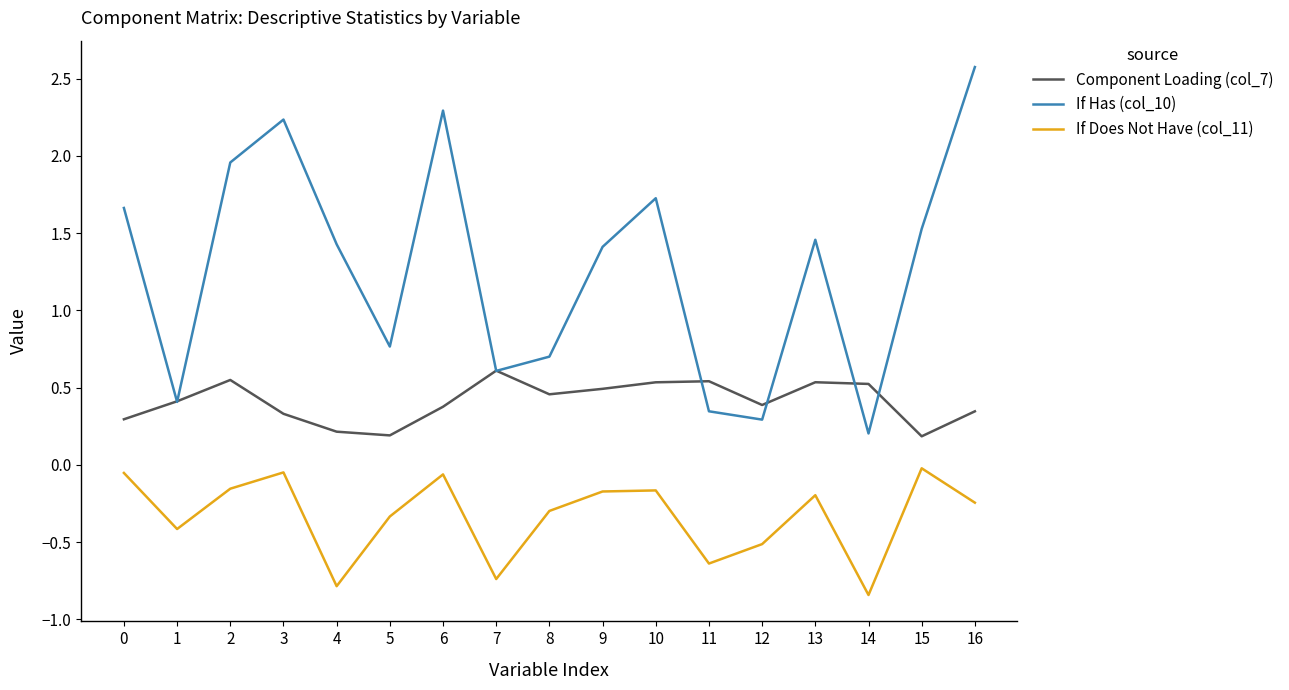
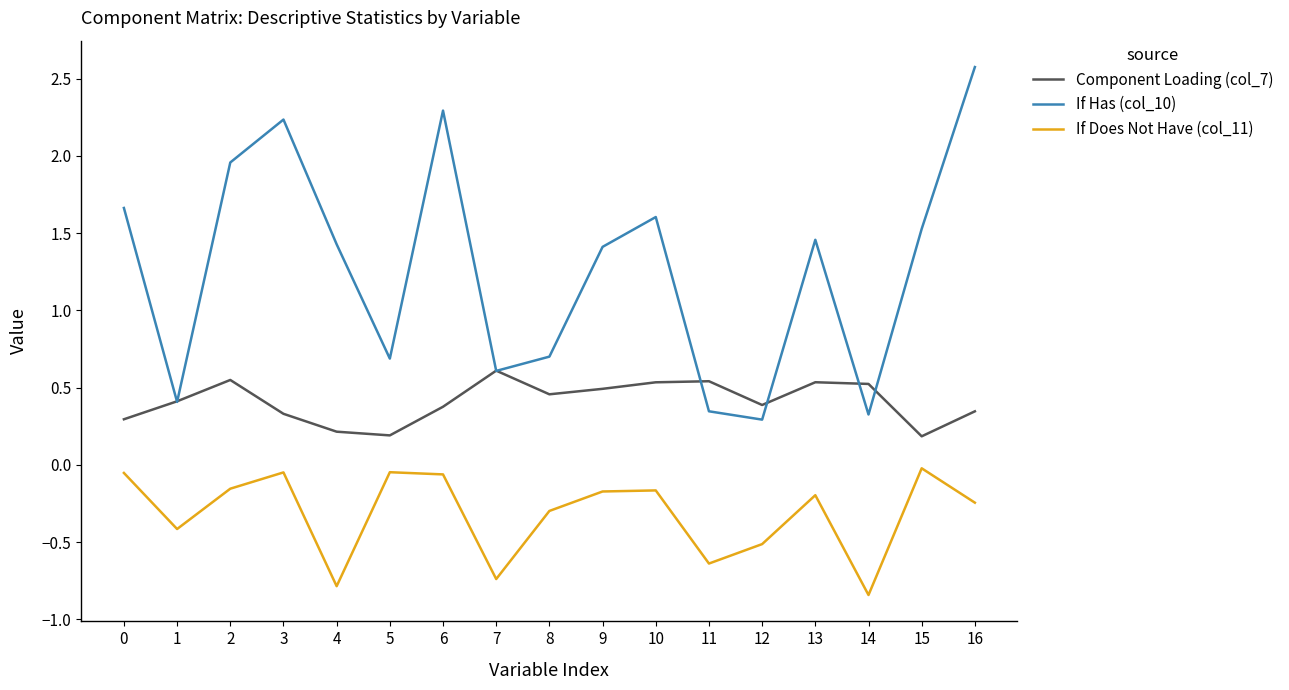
  {
    "Component Loading (col_7)": {
      "0": 0.29,
      "2": 0.55,
      "3": 0.33,
      "4": 0.21,
      "5": 0.19,
      "6": 0.38,
      "8": 0.46,
      "9": 0.49,
      "10": 0.53,
      "11": 0.54,
      "12": 0.39,
      "13": 0.53,
      "14": 0.52,
      "15": 0.18,
      "16": 0.35
    },
    "If Has (col_10)": {
      "0": 1.66,
      "2": 1.96,
      "3": 2.23,
      "4": 1.43,
-     "5": 0.77,
+     "5": 0.69,
      "6": 2.29,
      "8": 0.70,
      "9": 1.41,
-     "10": 1.73,
+     "10": 1.60,
      "11": 0.35,
      "12": 0.29,
      "13": 1.46,
-     "14": 0.20,
+     "14": 0.33,
      "15": 1.53,
      "16": 2.57
    },
    "If Does Not Have (col_11)": {
      "0": -0.05,
      "1": -0.42,
      "2": -0.15,
      "3": -0.05,
      "4": -0.79,
-     "5": -0.33,
+     "5": -0.05,
      "6": -0.06,
      "7": -0.74,
      "8": -0.30,
      "9": -0.17,
      "10": -0.17,
      "11": -0.64,
      "12": -0.51,
      "13": -0.20,
      "14": -0.84,
      "15": -0.02,
      "16": -0.24
    }
  }
